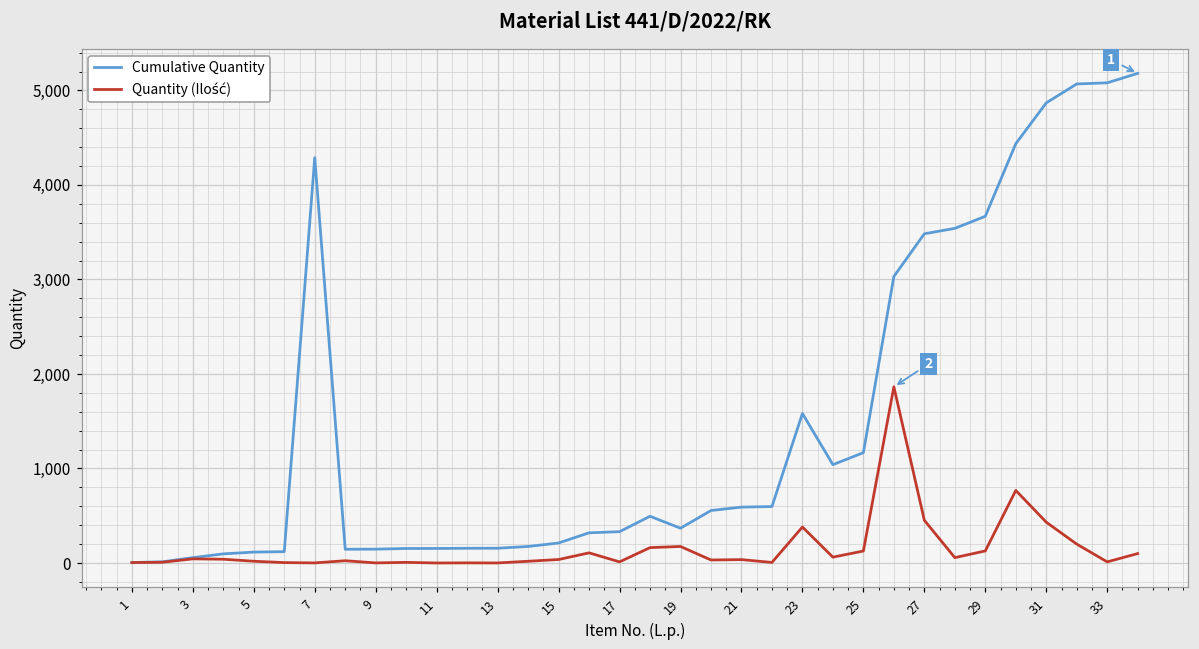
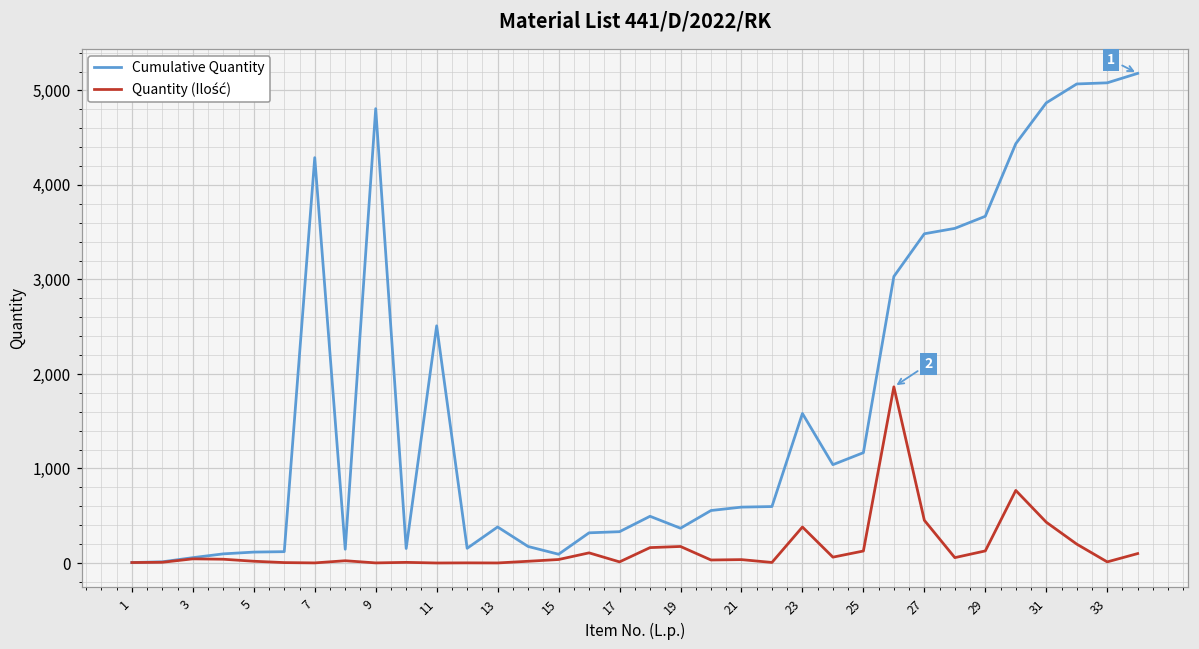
  {
    "Cumulative Quantity": {
      "5": "100",
      "7": "4,300",
-     "9": "100",
-     "11": "200",
-     "13": "200",
-     "15": "200",
+     "9": "4,800",
+     "11": "2,500",
+     "13": "400",
+     "15": "100",
      "17": "300",
      "19": "400",
      "21": "600",
      "23": "1,600",
      "25": "1,200",
      "27": "3,500",
      "29": "3,700",
      "31": "4,900",
      "33": "5,100"
    },
    "Quantity (Ilość)": {
      "5": "0",
      "7": "0",
      "9": "0",
      "11": "0",
      "13": "0",
      "15": "0",
      "17": "0",
      "19": "200",
      "21": "0",
      "23": "400",
      "25": "100",
      "27": "500",
      "29": "100",
      "31": "400",
      "33": "0"
    }
  }
